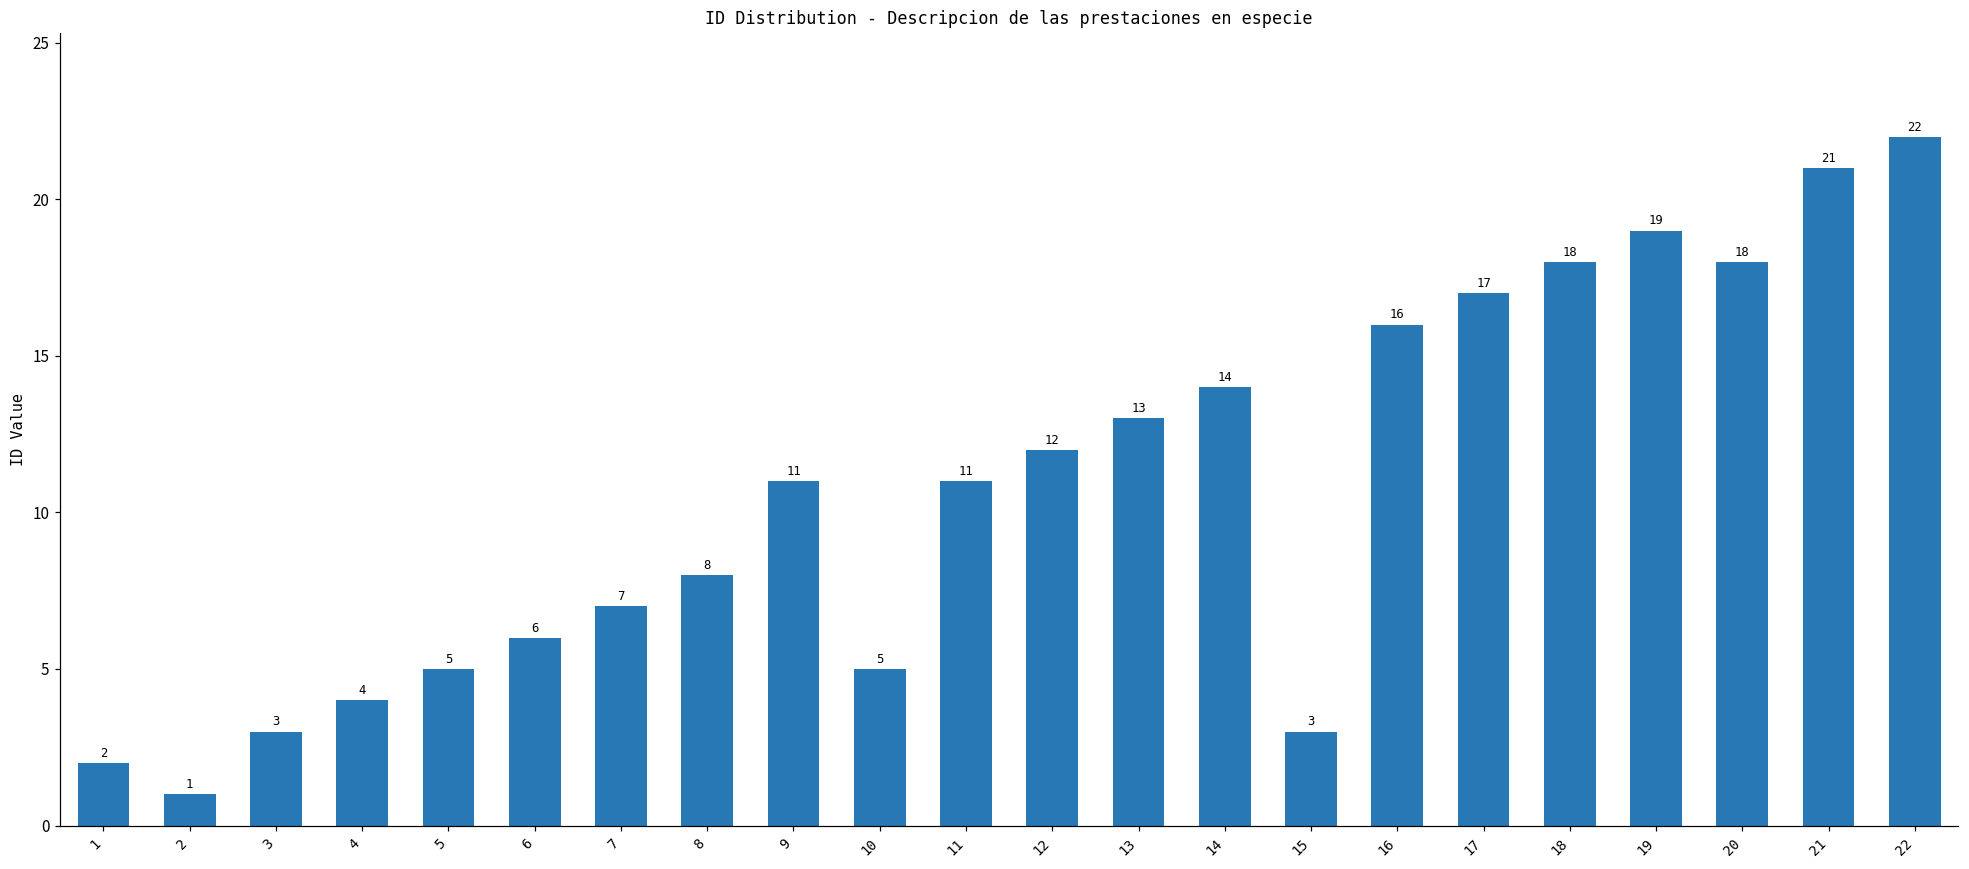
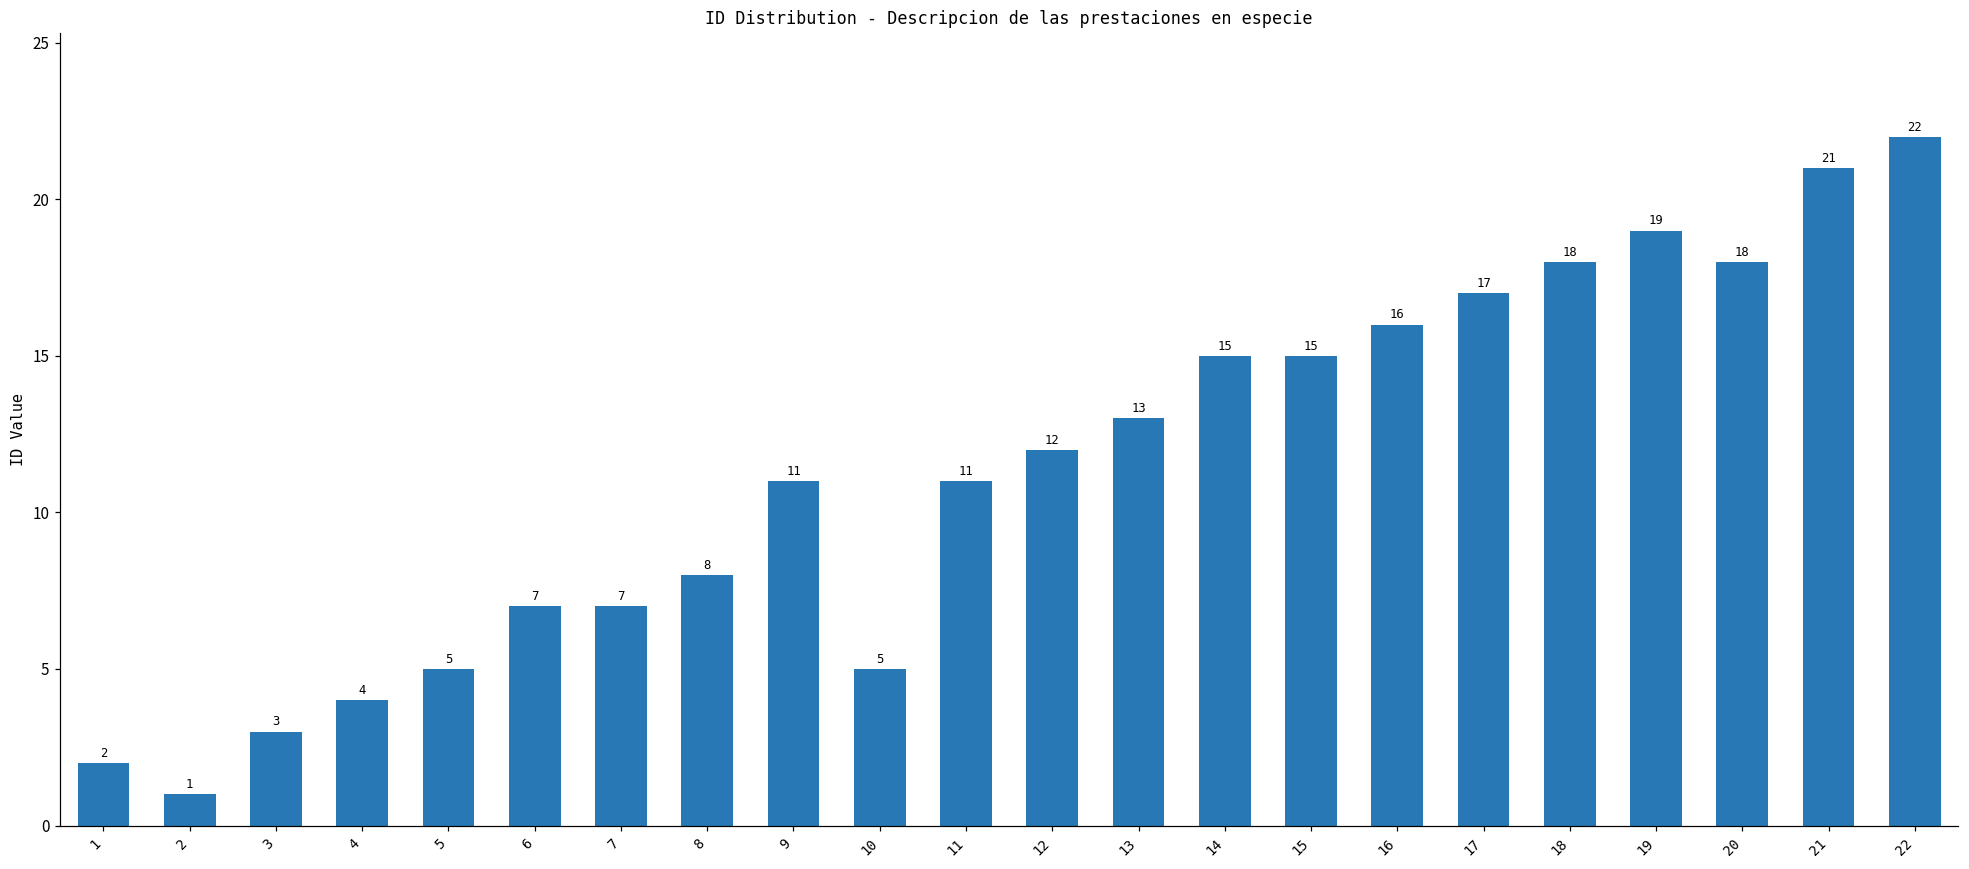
  {
    "1": 2,
    "2": 1,
    "3": 3,
    "4": 4,
    "5": 5,
-   "6": 6,
+   "6": 7,
    "7": 7,
    "8": 8,
    "9": 11,
    "10": 5,
    "11": 11,
    "12": 12,
    "13": 13,
-   "14": 14,
-   "15": 3,
+   "14": 15,
+   "15": 15,
    "16": 16,
    "17": 17,
    "18": 18,
    "19": 19,
    "20": 18,
    "21": 21,
    "22": 22
  }
